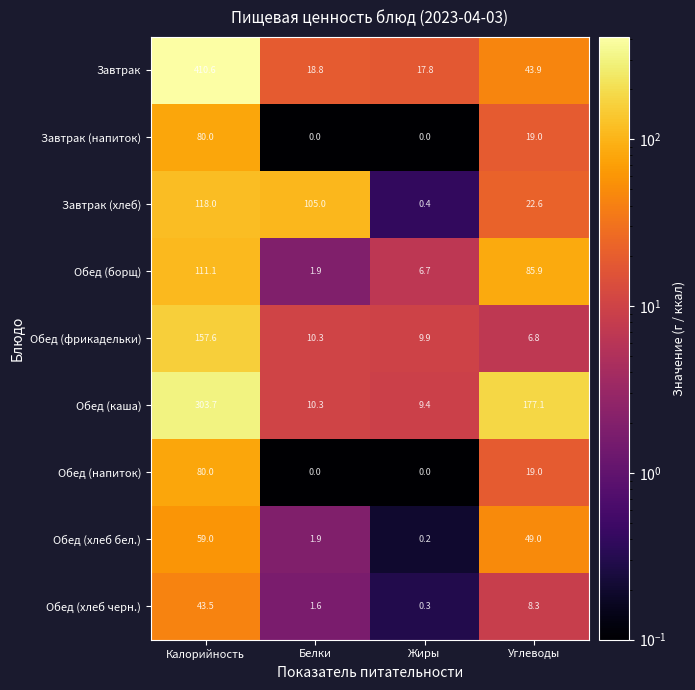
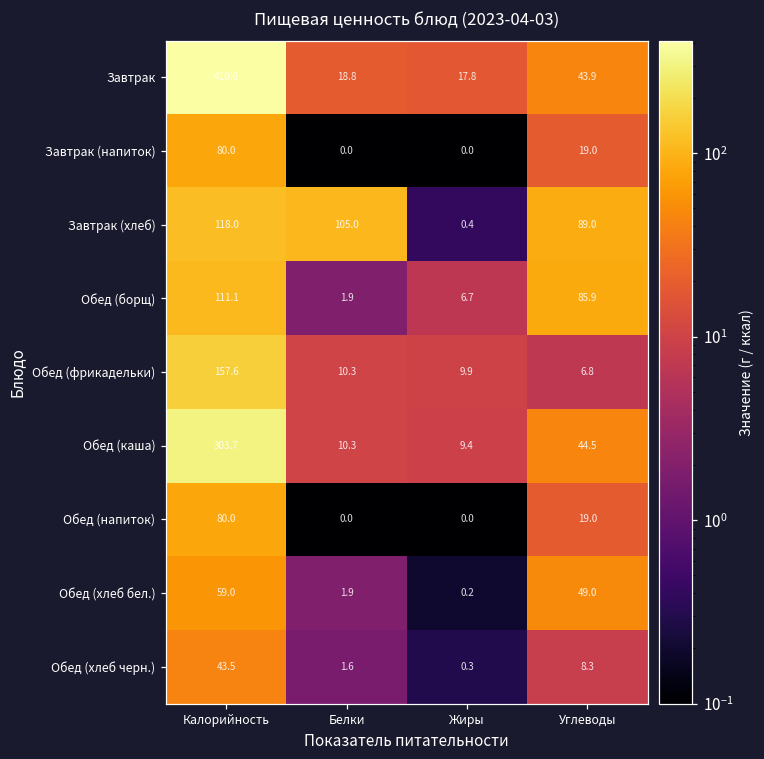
  {
    "Завтрак": {
      "Калорийность": 410.6,
      "Белки": 18.8,
      "Жиры": 17.8,
      "Углеводы": 43.9
    },
    "Завтрак (напиток)": {
      "Калорийность": 80.0,
      "Белки": 0.0,
      "Жиры": 0.0,
      "Углеводы": 19.0
    },
    "Завтрак (хлеб)": {
      "Калорийность": 118.0,
      "Белки": 105.0,
      "Жиры": 0.4,
-     "Углеводы": 22.6
+     "Углеводы": 89.0
    },
    "Обед (борщ)": {
      "Калорийность": 111.1,
      "Белки": 1.9,
      "Жиры": 6.7,
      "Углеводы": 85.9
    },
    "Обед (фрикадельки)": {
      "Калорийность": 157.6,
      "Белки": 10.3,
      "Жиры": 9.9,
      "Углеводы": 6.8
    },
    "Обед (каша)": {
      "Калорийность": 303.7,
      "Белки": 10.3,
      "Жиры": 9.4,
-     "Углеводы": 177.1
+     "Углеводы": 44.5
    },
    "Обед (напиток)": {
      "Калорийность": 80.0,
      "Белки": 0.0,
      "Жиры": 0.0,
      "Углеводы": 19.0
    },
    "Обед (хлеб бел.)": {
      "Калорийность": 59.0,
      "Белки": 1.9,
      "Жиры": 0.2,
      "Углеводы": 49.0
    },
    "Обед (хлеб черн.)": {
      "Калорийность": 43.5,
      "Белки": 1.6,
      "Жиры": 0.3,
      "Углеводы": 8.3
    }
  }
